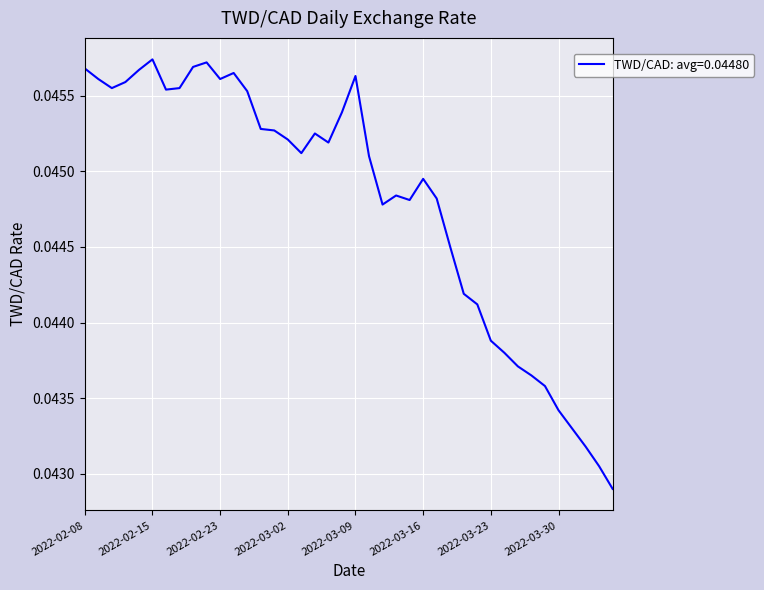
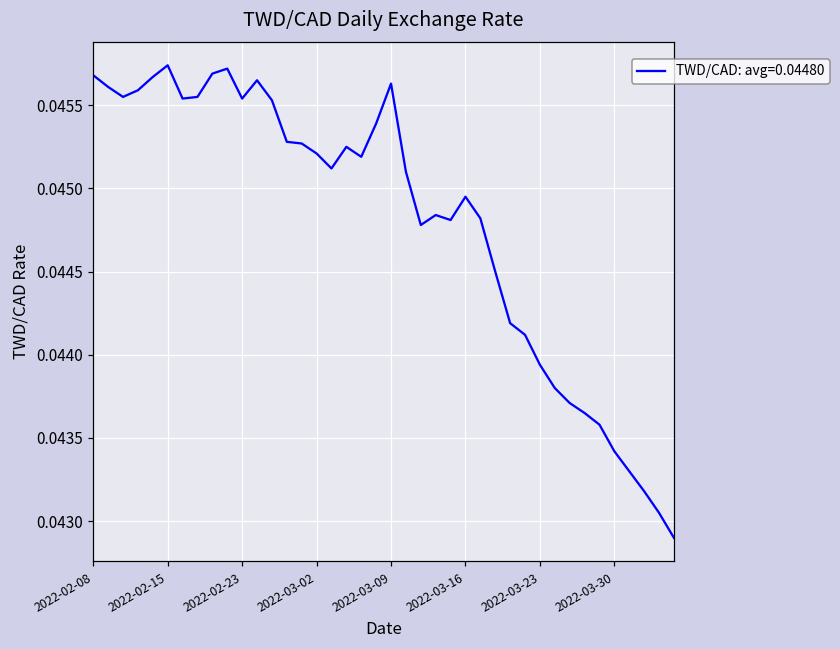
  {
    "2022-02-08": 0.04568,
    "2022-02-15": 0.04574,
-   "2022-02-23": 0.04561,
+   "2022-02-23": 0.04554,
    "2022-03-02": 0.04521,
    "2022-03-09": 0.04563,
    "2022-03-16": 0.04495,
-   "2022-03-23": 0.04388,
+   "2022-03-23": 0.04394,
    "2022-03-30": 0.04342
  }
